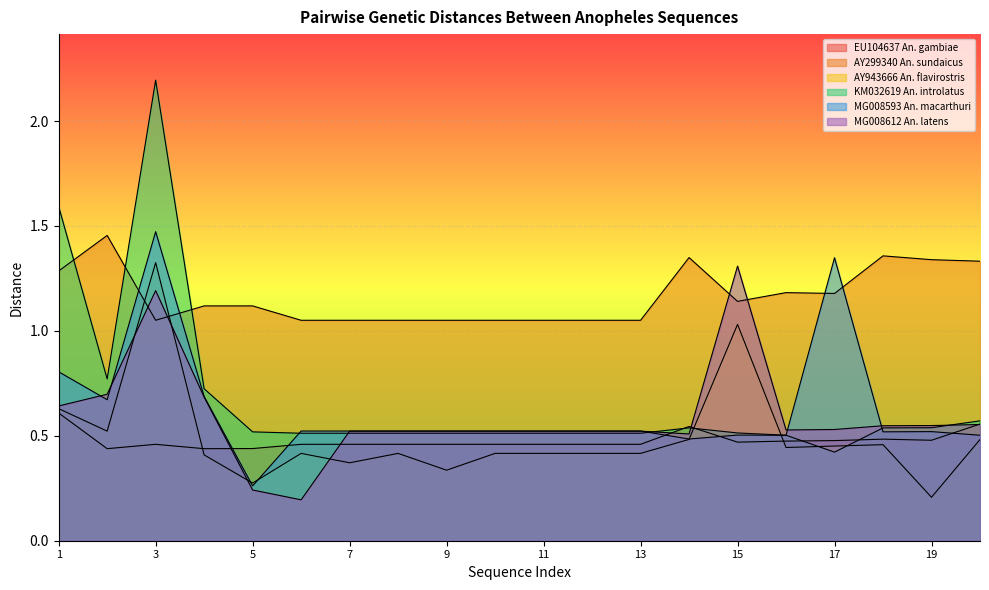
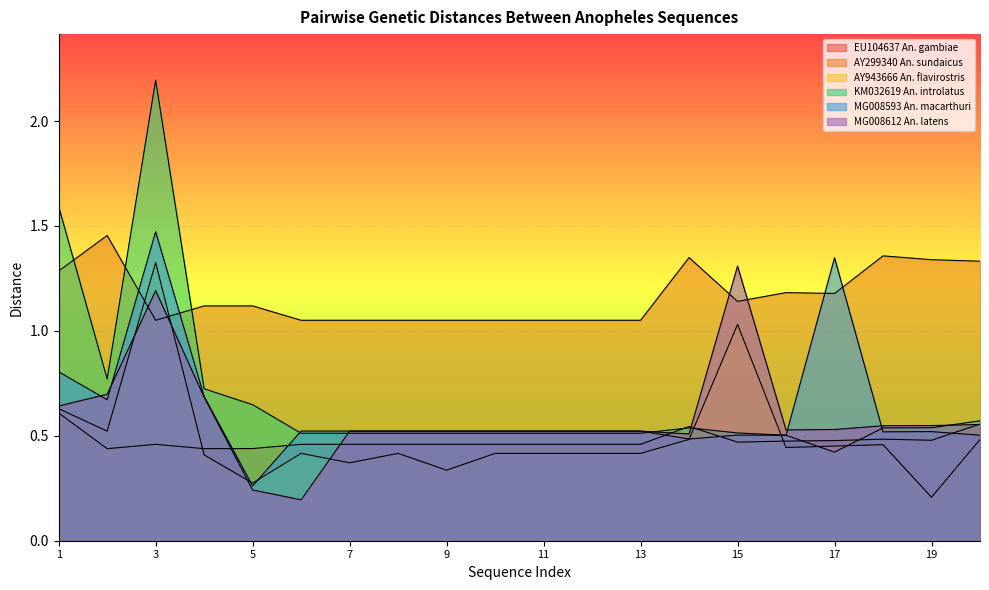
  {
    "AY943666 An. flavirostris": {
      "1": 0.63,
      "3": 1.33,
      "5": 0.27,
      "7": 0.37,
      "9": 0.34,
      "11": 0.42,
      "13": 0.42,
      "15": 1.03,
      "17": 0.45,
      "19": 0.21
    },
    "KM032619 An. introlatus": {
      "1": 1.59,
      "3": 2.19,
-     "5": 0.52,
+     "5": 0.65,
      "17": 0.42
    },
    "MG008593 An. macarthuri": {
      "1": 0.81,
      "3": 1.47,
      "5": 0.26,
      "17": 1.35,
      "19": 0.52
    },
    "MG008612 An. latens": {
      "1": 0.64,
      "3": 1.19,
      "5": 0.24,
      "15": 1.31,
      "17": 0.53
    }
  }
